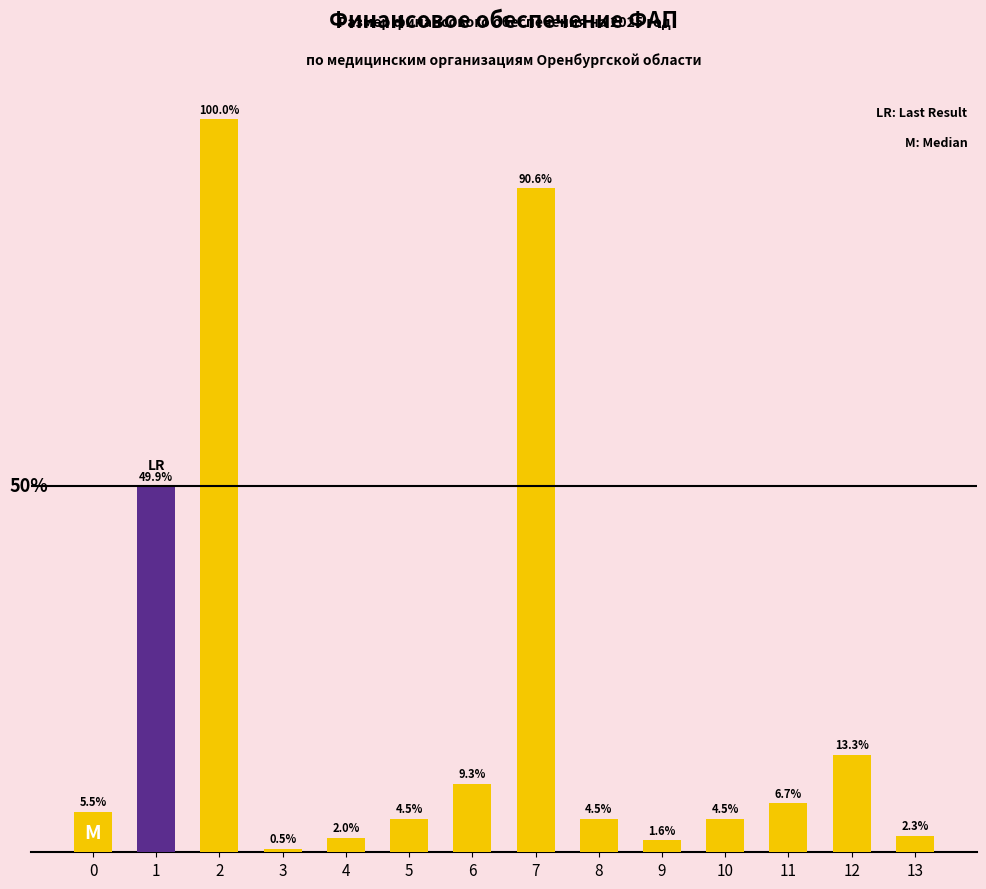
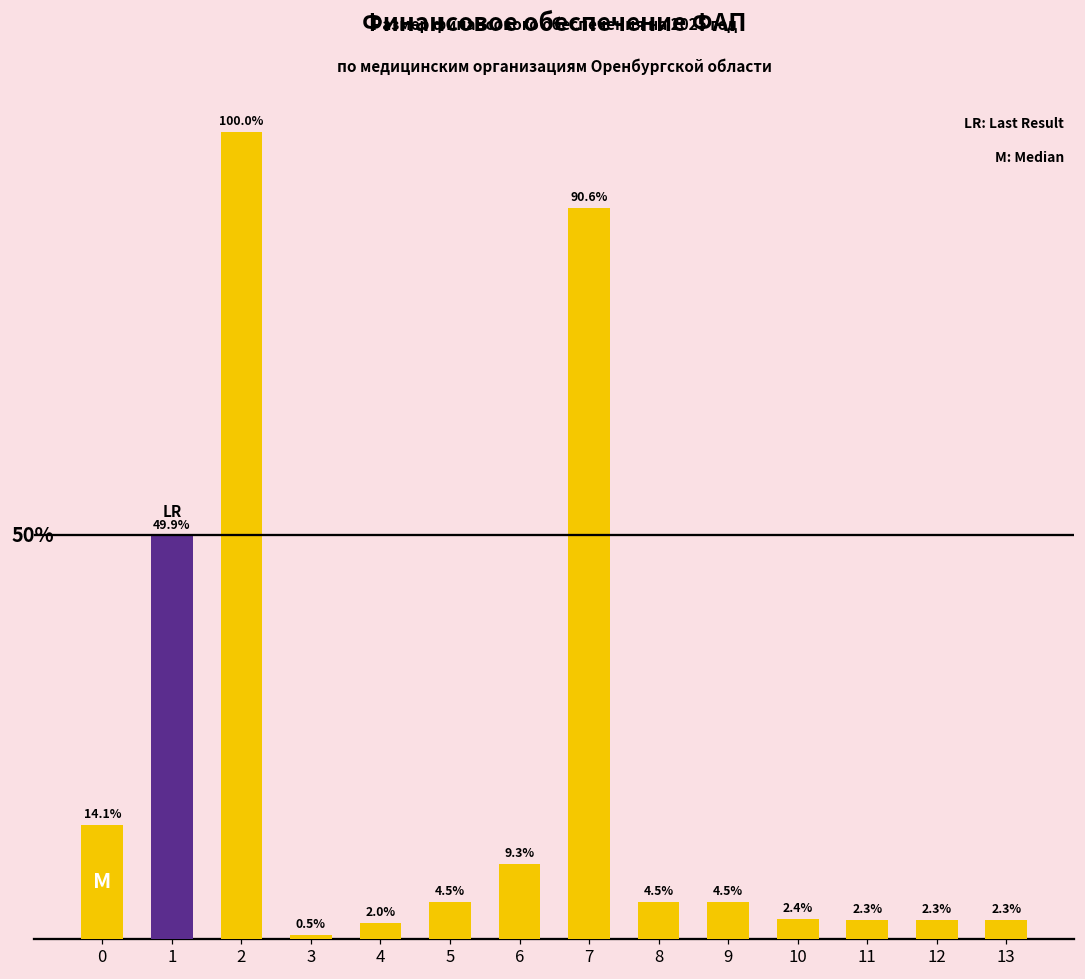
  {
-   "0": "5.5%",
+   "0": "14.1%",
    "1": "49.9%",
    "2": "100.0%",
    "3": "0.5%",
    "4": "2.0%",
    "5": "4.5%",
    "6": "9.3%",
    "7": "90.6%",
    "8": "4.5%",
-   "9": "1.6%",
-   "10": "4.5%",
-   "11": "6.7%",
-   "12": "13.3%",
+   "9": "4.5%",
+   "10": "2.4%",
+   "11": "2.3%",
+   "12": "2.3%",
    "13": "2.3%"
  }
